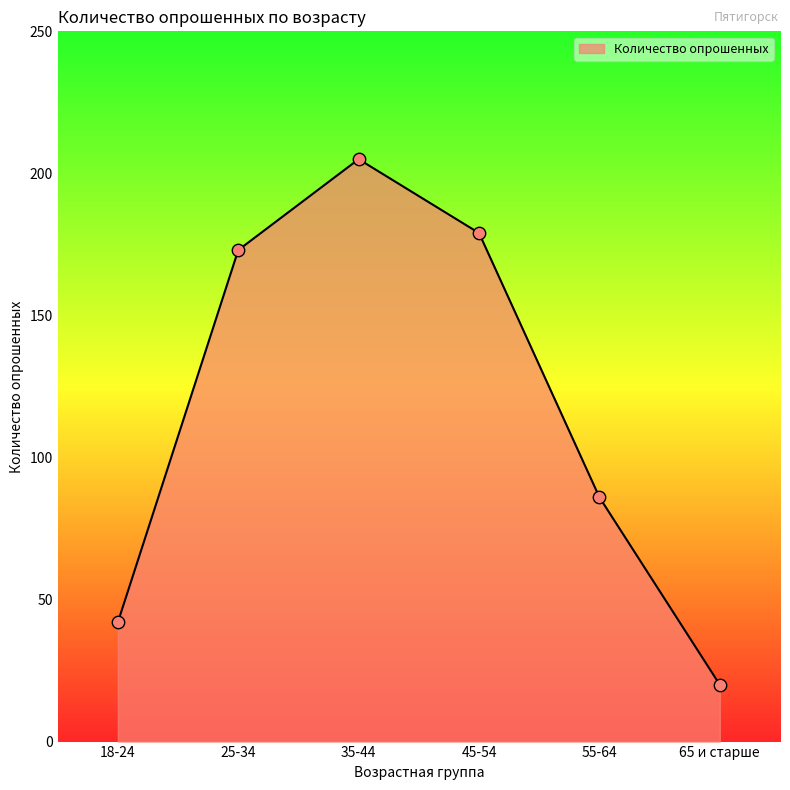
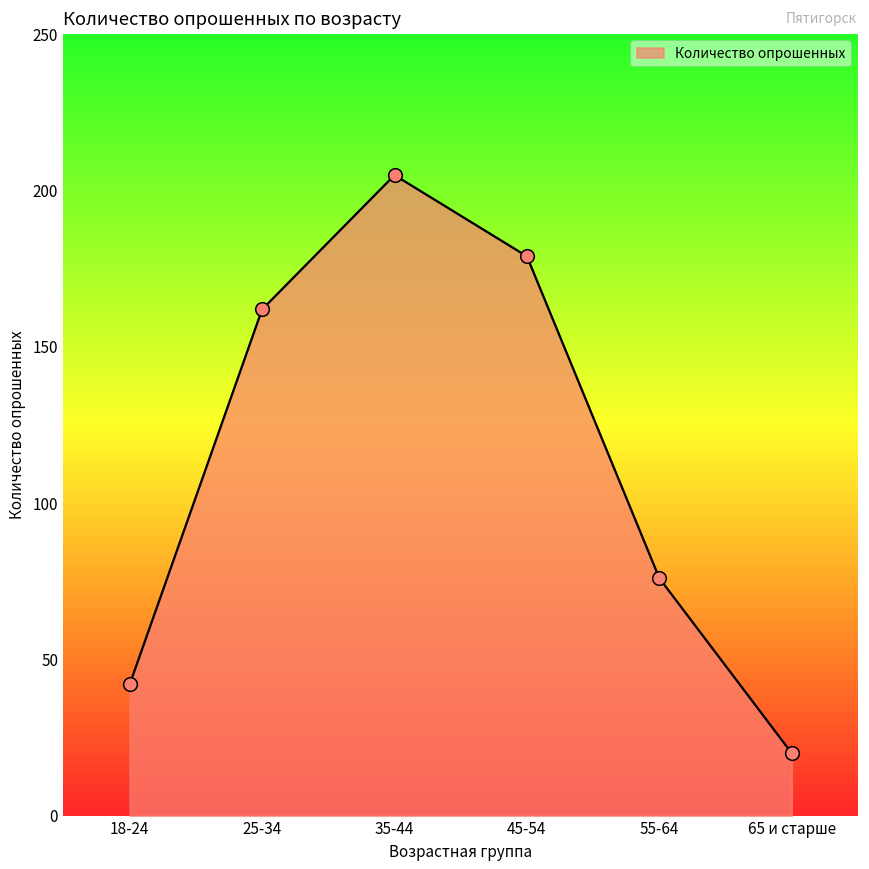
  {
    "18-24": 42,
-   "25-34": 173,
+   "25-34": 162,
    "35-44": 205,
    "45-54": 179,
-   "55-64": 86,
+   "55-64": 76,
    "65 и старше": 20
  }
